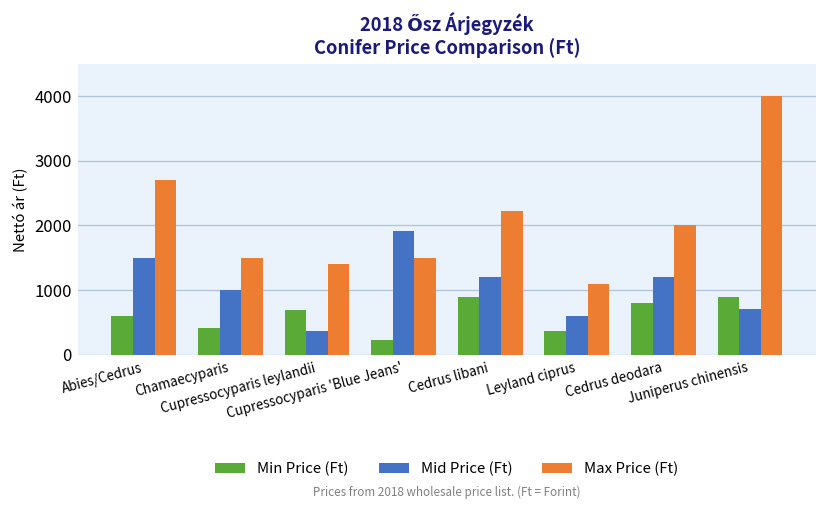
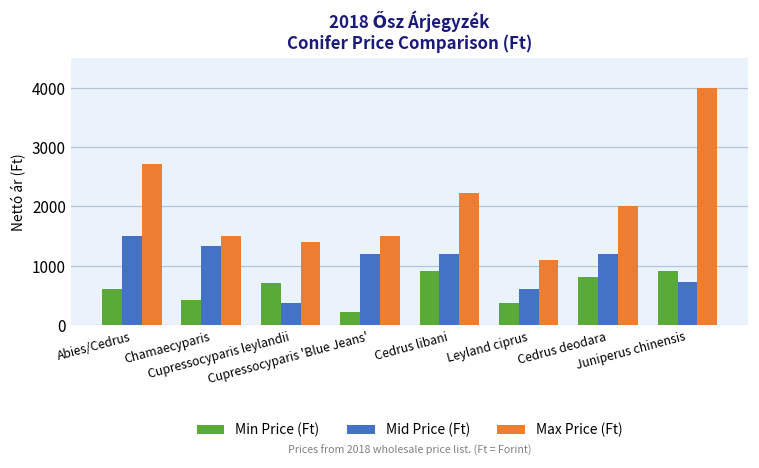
  {
    "Min Price (Ft)": {
      "Abies/Cedrus": 600,
      "Chamaecyparis": 400,
      "Cupressocyparis leylandii": 700,
      "Cupressocyparis 'Blue Jeans'": 200,
      "Cedrus libani": 900,
      "Leyland ciprus": 400,
      "Cedrus deodara": 800,
      "Juniperus chinensis": 900
    },
    "Mid Price (Ft)": {
      "Abies/Cedrus": 1500,
-     "Chamaecyparis": 1000,
+     "Chamaecyparis": 1300,
      "Cupressocyparis leylandii": 400,
-     "Cupressocyparis 'Blue Jeans'": 1900,
+     "Cupressocyparis 'Blue Jeans'": 1200,
      "Cedrus libani": 1200,
      "Leyland ciprus": 600,
      "Cedrus deodara": 1200,
      "Juniperus chinensis": 700
    },
    "Max Price (Ft)": {
      "Abies/Cedrus": 2700,
      "Chamaecyparis": 1500,
      "Cupressocyparis leylandii": 1400,
      "Cupressocyparis 'Blue Jeans'": 1500,
      "Cedrus libani": 2200,
      "Leyland ciprus": 1100,
      "Cedrus deodara": 2000,
      "Juniperus chinensis": 4000
    }
  }
